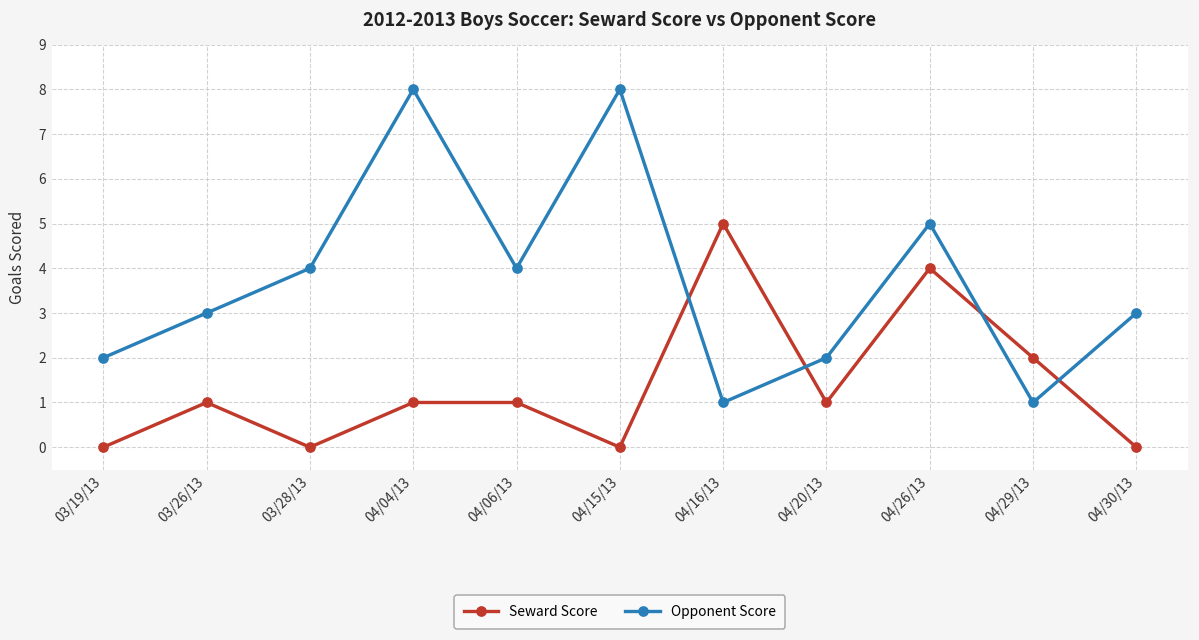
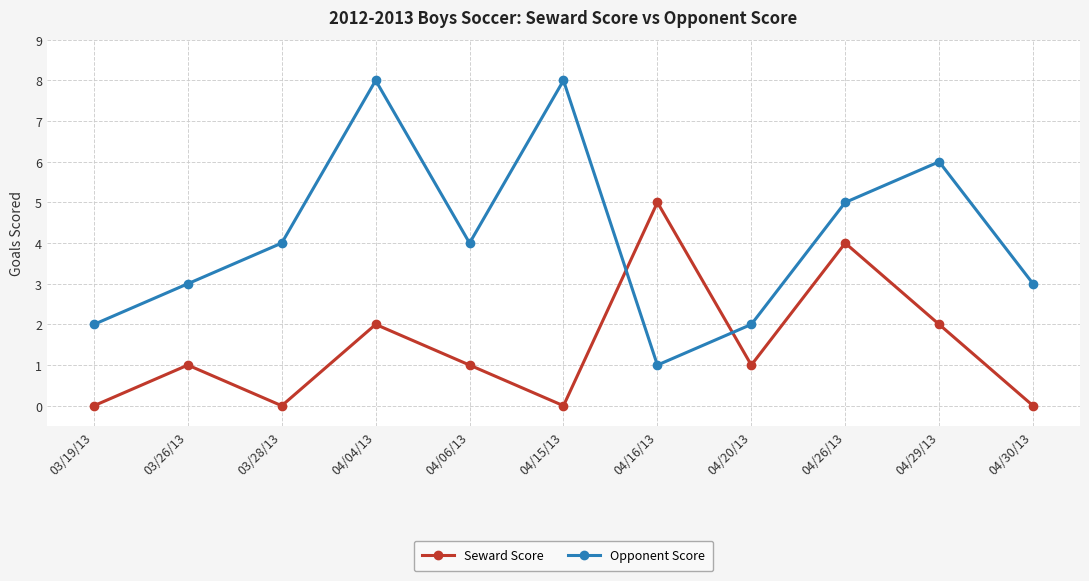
  {
    "Seward Score": {
      "03/19/13": 0,
      "03/26/13": 1,
      "03/28/13": 0,
-     "04/04/13": 1,
+     "04/04/13": 2,
      "04/06/13": 1,
      "04/15/13": 0,
      "04/16/13": 5,
      "04/20/13": 1,
      "04/26/13": 4,
      "04/29/13": 2,
      "04/30/13": 0
    },
    "Opponent Score": {
      "03/19/13": 2,
      "03/26/13": 3,
      "03/28/13": 4,
      "04/04/13": 8,
      "04/06/13": 4,
      "04/15/13": 8,
      "04/16/13": 1,
      "04/20/13": 2,
      "04/26/13": 5,
-     "04/29/13": 1,
+     "04/29/13": 6,
      "04/30/13": 3
    }
  }
